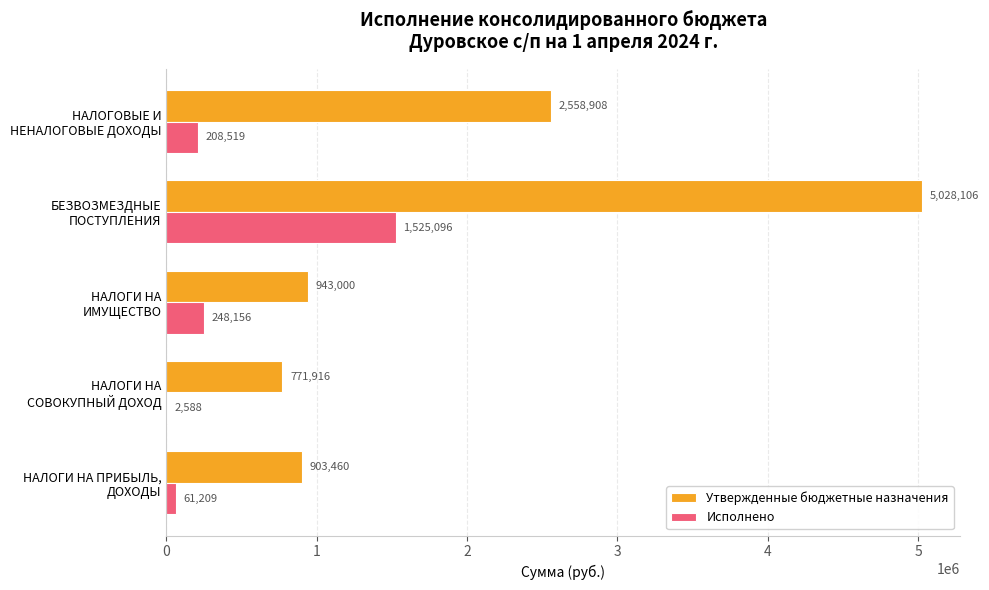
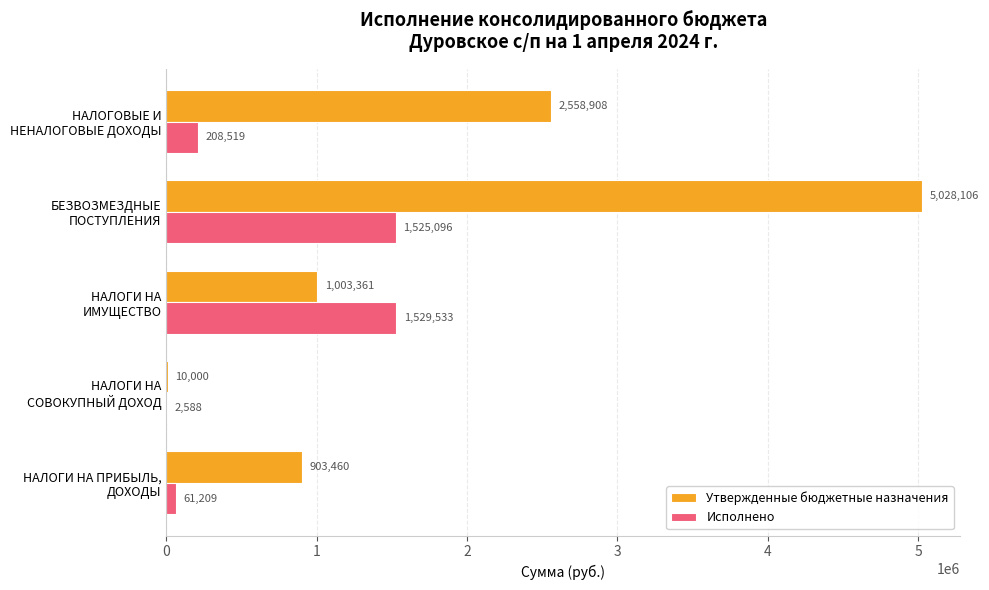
  {
    "Утвержденные бюджетные назначения": {
      "НАЛОГОВЫЕ И НЕНАЛОГОВЫЕ ДОХОДЫ": "2,558,908",
      "БЕЗВОЗМЕЗДНЫЕ ПОСТУПЛЕНИЯ": "5,028,106",
-     "НАЛОГИ НА ИМУЩЕСТВО": "943,000",
-     "НАЛОГИ НА СОВОКУПНЫЙ ДОХОД": "771,916",
+     "НАЛОГИ НА ИМУЩЕСТВО": "1,003,361",
+     "НАЛОГИ НА СОВОКУПНЫЙ ДОХОД": "10,000",
      "НАЛОГИ НА ПРИБЫЛЬ, ДОХОДЫ": "903,460"
    },
    "Исполнено": {
      "НАЛОГОВЫЕ И НЕНАЛОГОВЫЕ ДОХОДЫ": "208,519",
      "БЕЗВОЗМЕЗДНЫЕ ПОСТУПЛЕНИЯ": "1,525,096",
-     "НАЛОГИ НА ИМУЩЕСТВО": "248,156",
+     "НАЛОГИ НА ИМУЩЕСТВО": "1,529,533",
      "НАЛОГИ НА СОВОКУПНЫЙ ДОХОД": "2,588",
      "НАЛОГИ НА ПРИБЫЛЬ, ДОХОДЫ": "61,209"
    }
  }
